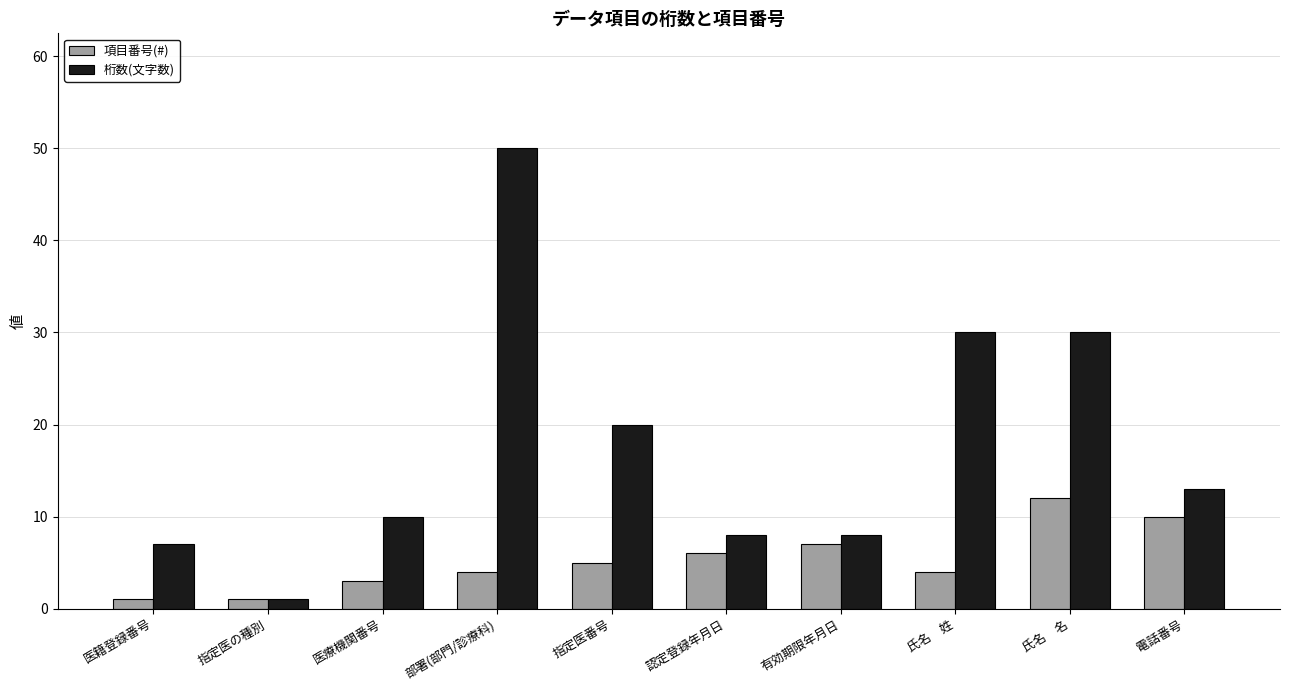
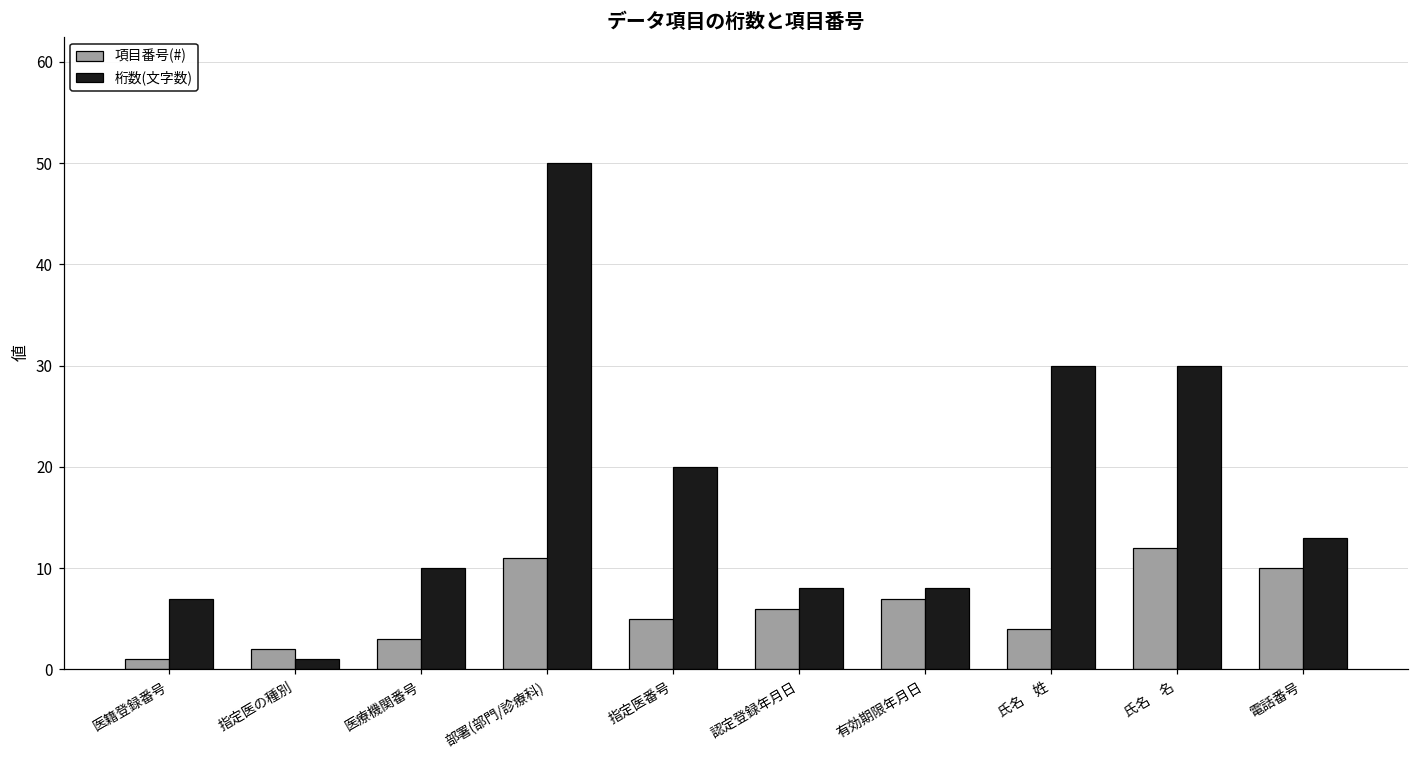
  {
    "項目番号(#)": {
      "医籍登録番号": 1,
-     "指定医の種別": 1,
+     "指定医の種別": 2,
      "医療機関番号": 3,
-     "部署(部門/診療科)": 4,
+     "部署(部門/診療科)": 11,
      "指定医番号": 5,
      "認定登録年月日": 6,
      "有効期限年月日": 7,
      "氏名 姓": 4,
      "氏名 名": 12,
      "電話番号": 10
    },
    "桁数(文字数)": {
      "医籍登録番号": 7,
      "指定医の種別": 1,
      "医療機関番号": 10,
      "部署(部門/診療科)": 50,
      "指定医番号": 20,
      "認定登録年月日": 8,
      "有効期限年月日": 8,
      "氏名 姓": 30,
      "氏名 名": 30,
      "電話番号": 13
    }
  }
